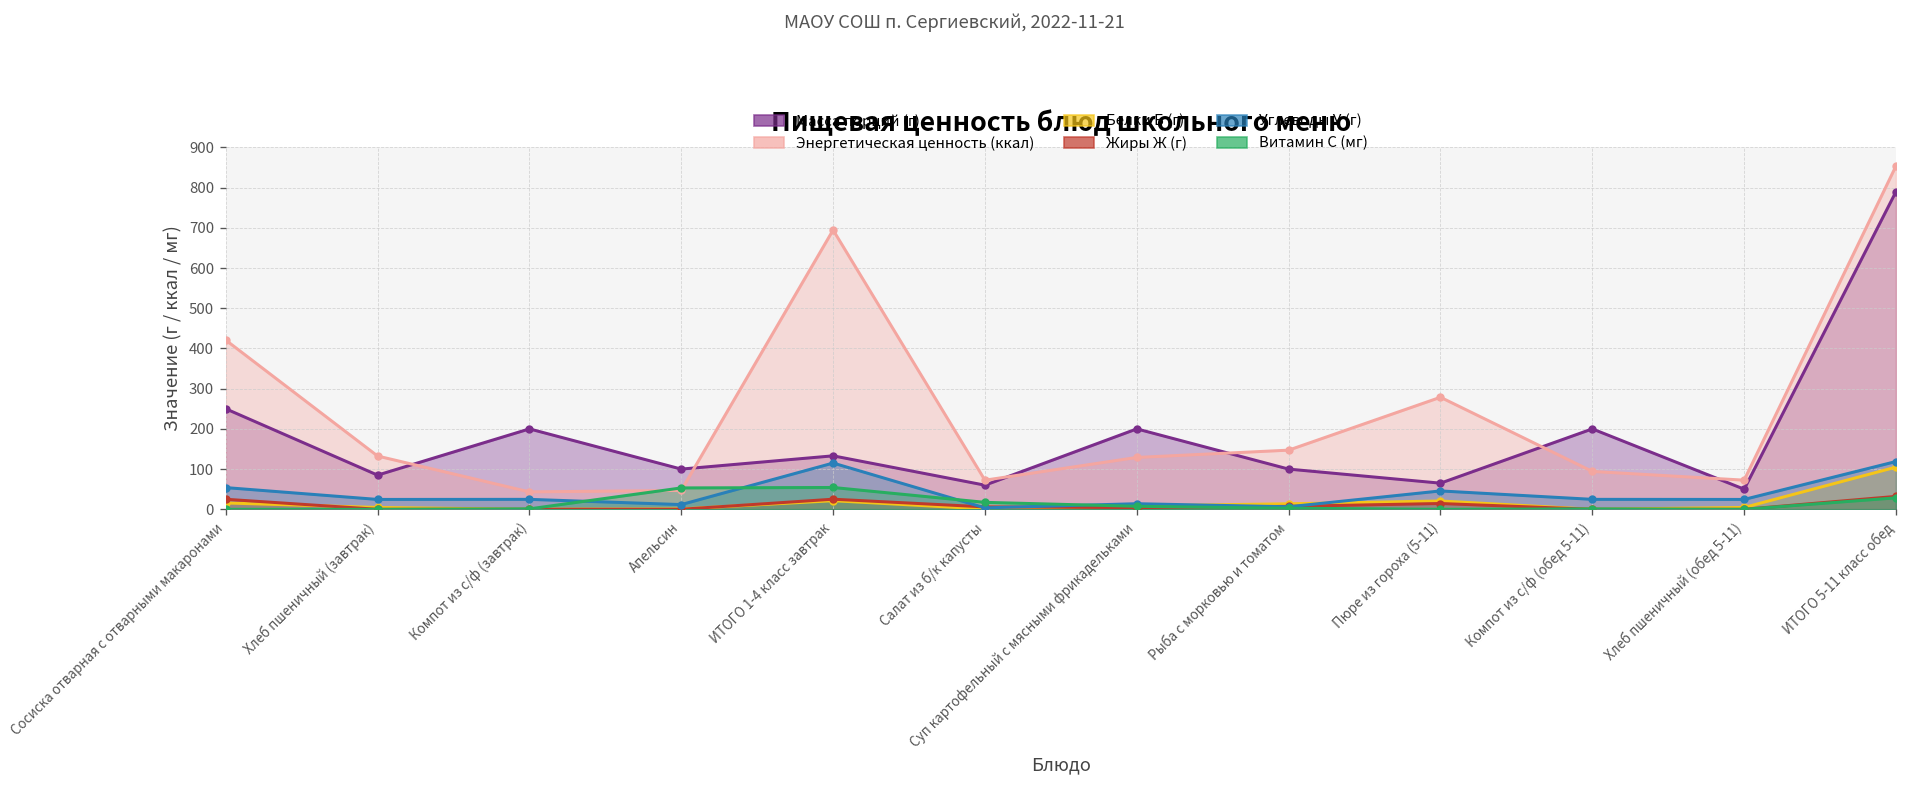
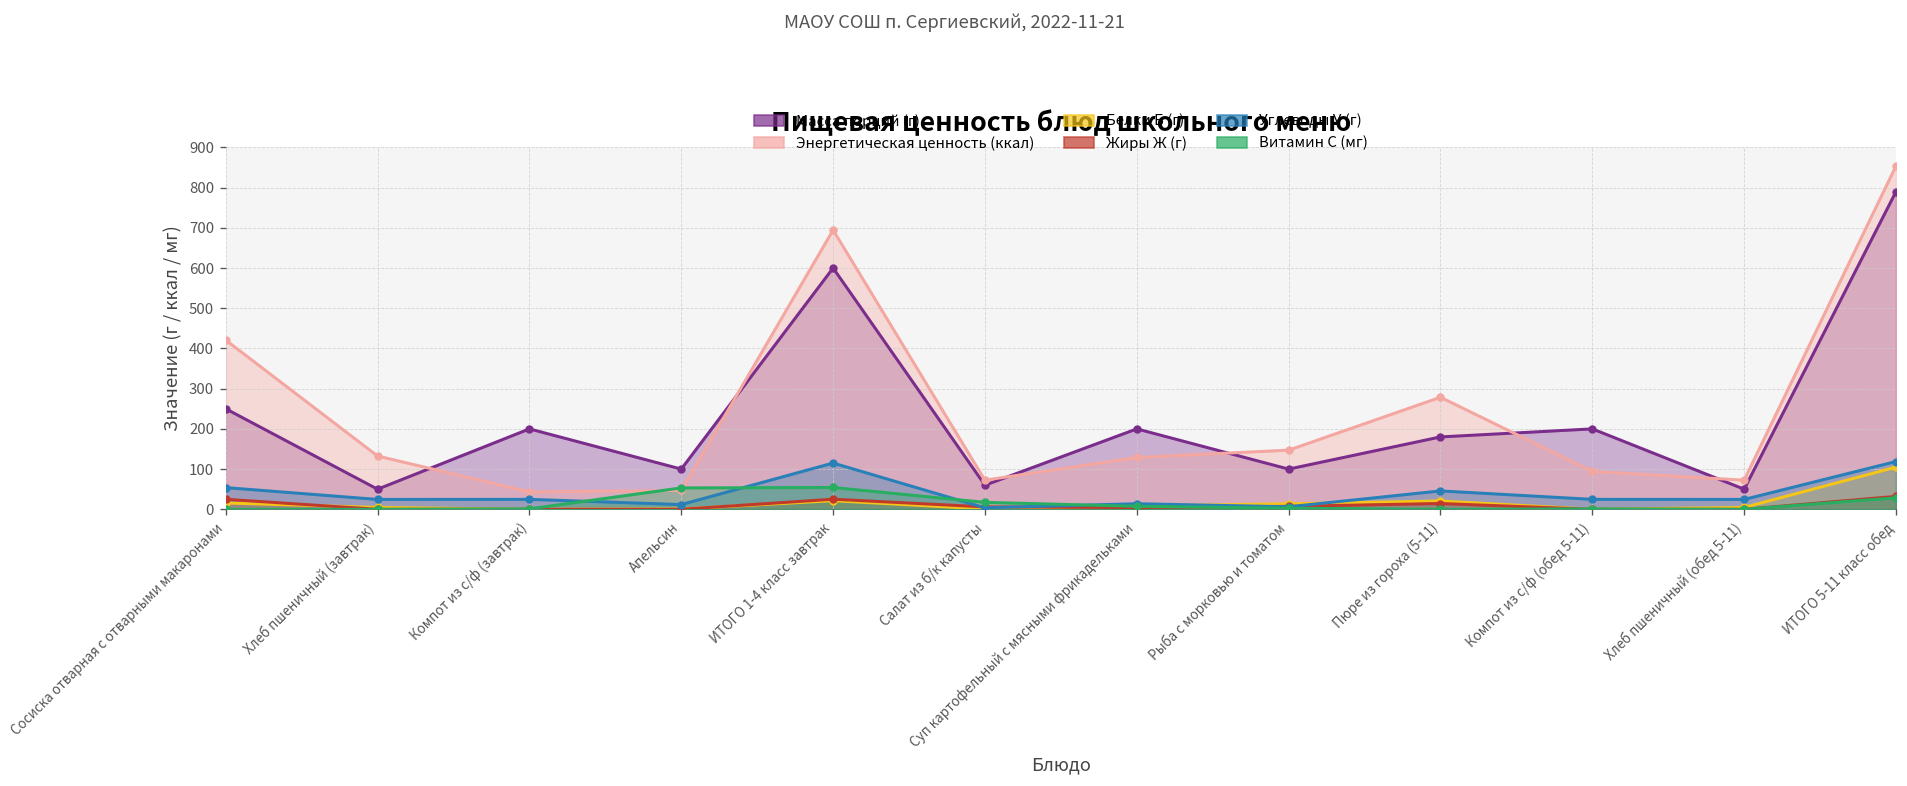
  {
    "Масса порций (г)": {
      "Сосиска отварная с отварными макаронами": 250,
-     "Хлеб пшеничный (завтрак)": 90,
+     "Хлеб пшеничный (завтрак)": 50,
      "Компот из с/ф (завтрак)": 200,
      "Апельсин": 100,
-     "ИТОГО 1-4 класс завтрак": 130,
+     "ИТОГО 1-4 класс завтрак": 600,
      "Салат из б/к капусты": 60,
      "Суп картофельный с мясными фрикадельками": 200,
      "Рыба с морковью и томатом": 100,
-     "Пюре из гороха (5-11)": 70,
+     "Пюре из гороха (5-11)": 180,
      "Компот из с/ф (обед 5-11)": 200,
      "Хлеб пшеничный (обед 5-11)": 50,
      "ИТОГО 5-11 класс обед": 790
    },
    "Энергетическая ценность (ккал)": {
      "Сосиска отварная с отварными макаронами": 420,
      "Хлеб пшеничный (завтрак)": 130,
      "Компот из с/ф (завтрак)": 40,
      "ИТОГО 1-4 класс завтрак": 690,
      "Салат из б/к капусты": 70,
      "Суп картофельный с мясными фрикадельками": 130,
      "Рыба с морковью и томатом": 150,
      "Пюре из гороха (5-11)": 280,
      "Компот из с/ф (обед 5-11)": 90,
      "Хлеб пшеничный (обед 5-11)": 70,
      "ИТОГО 5-11 класс обед": 850
    },
    "Белки Б (г)": {
      "Сосиска отварная с отварными макаронами": 20,
      "ИТОГО 5-11 класс обед": 100
    },
    "Жиры Ж (г)": {
      "Сосиска отварная с отварными макаронами": 30
    }
  }
